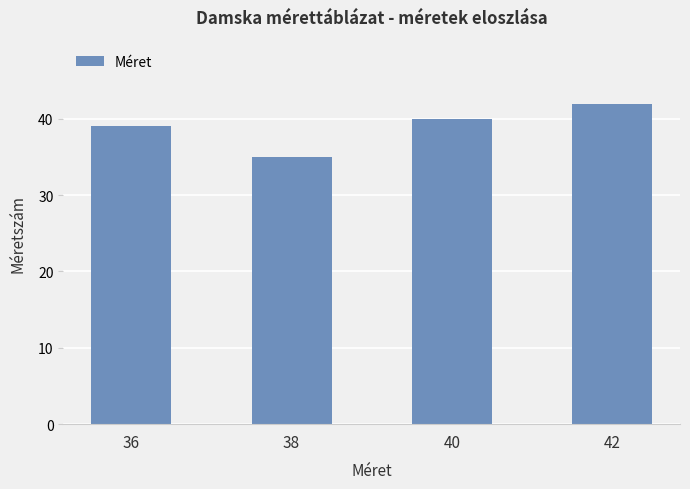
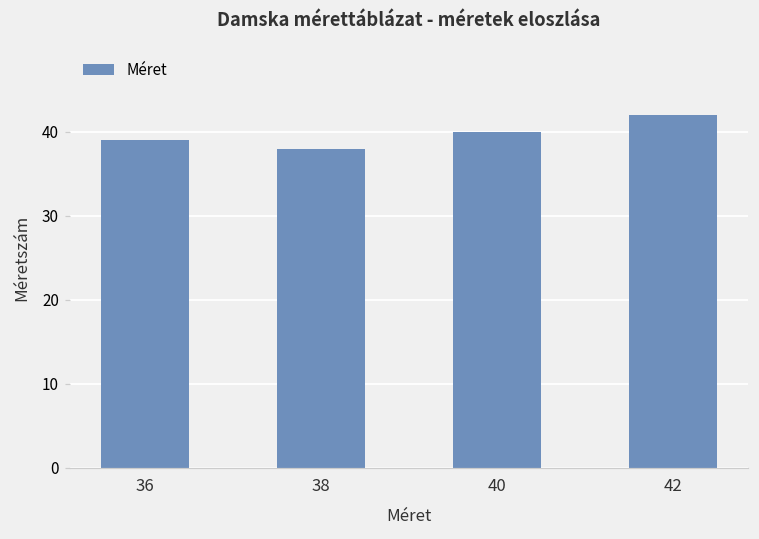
  {
    "36": 39,
-   "38": 35,
+   "38": 38,
    "40": 40,
    "42": 42
  }
